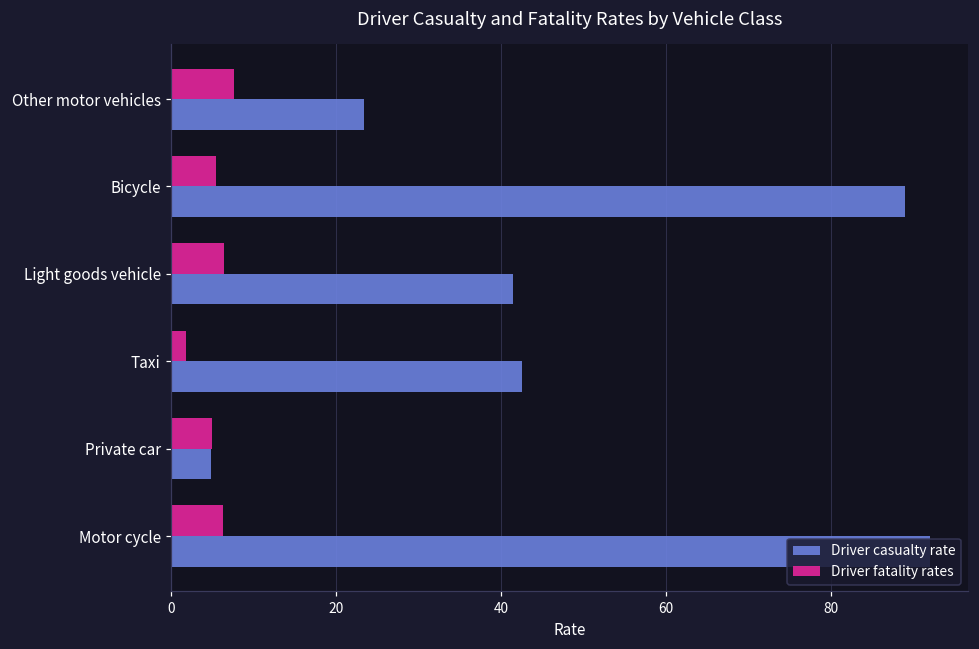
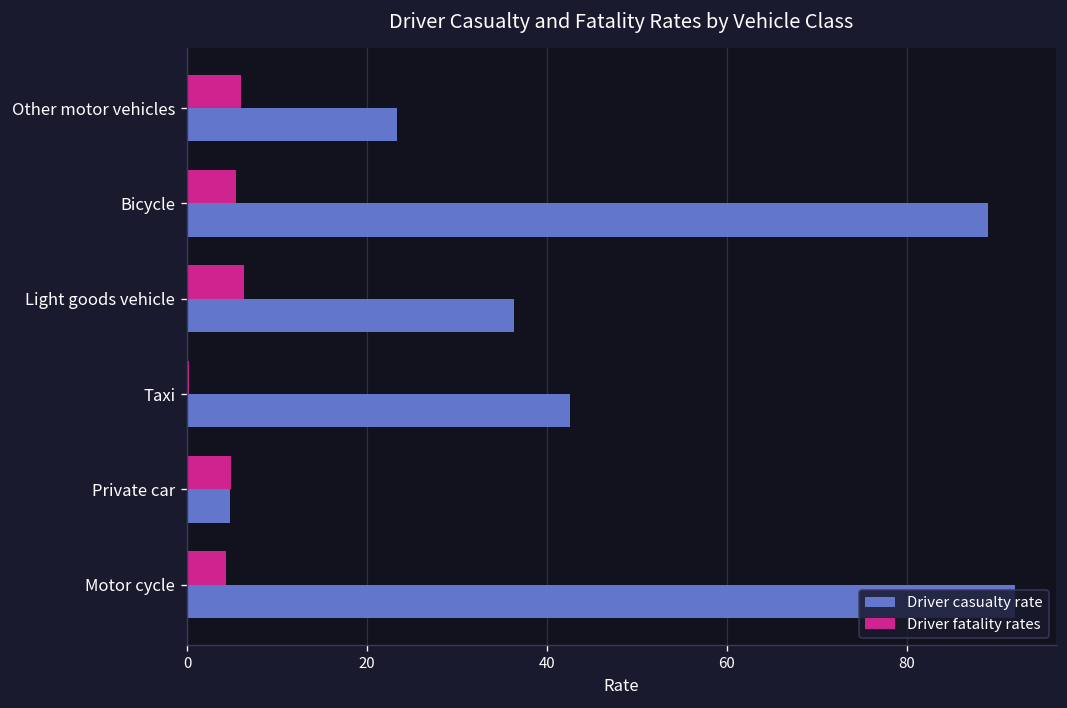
  {
    "Driver casualty rate": {
      "Other motor vehicles": 23,
      "Bicycle": 89,
-     "Light goods vehicle": 41,
+     "Light goods vehicle": 36,
      "Taxi": 43,
      "Private car": 5
    },
    "Driver fatality rates": {
-     "Other motor vehicles": 8,
+     "Other motor vehicles": 6,
      "Bicycle": 5,
      "Light goods vehicle": 6,
-     "Taxi": 2,
+     "Taxi": 0,
      "Private car": 5,
-     "Motor cycle": 6
+     "Motor cycle": 4
    }
  }
